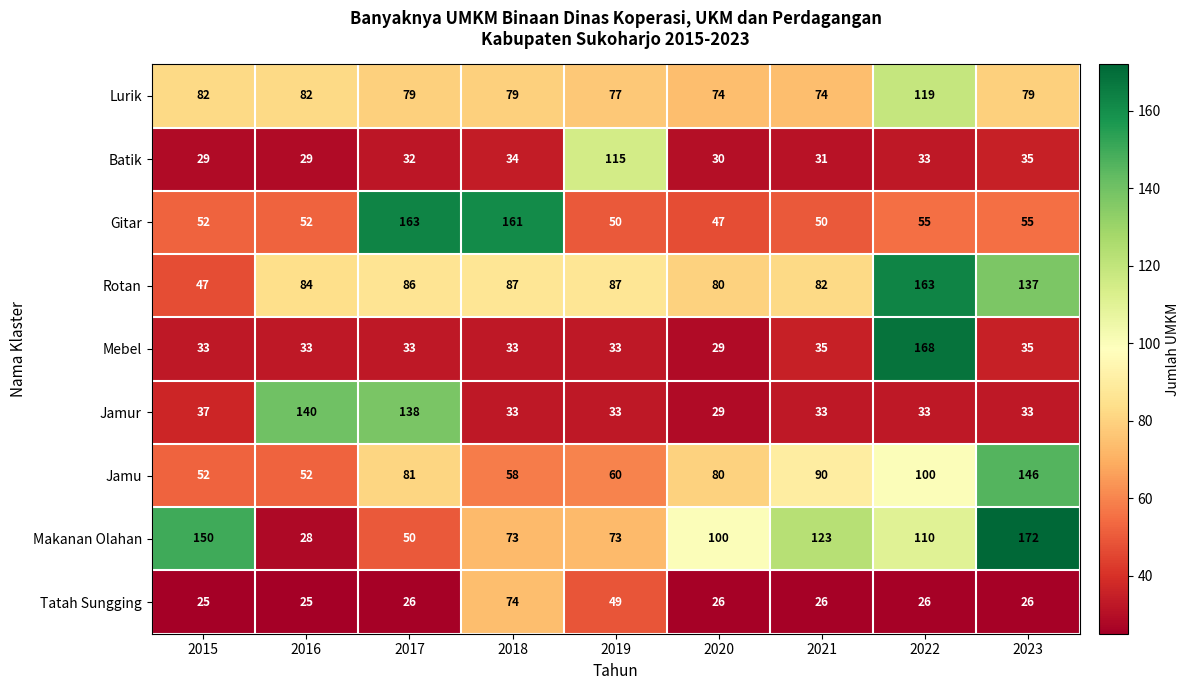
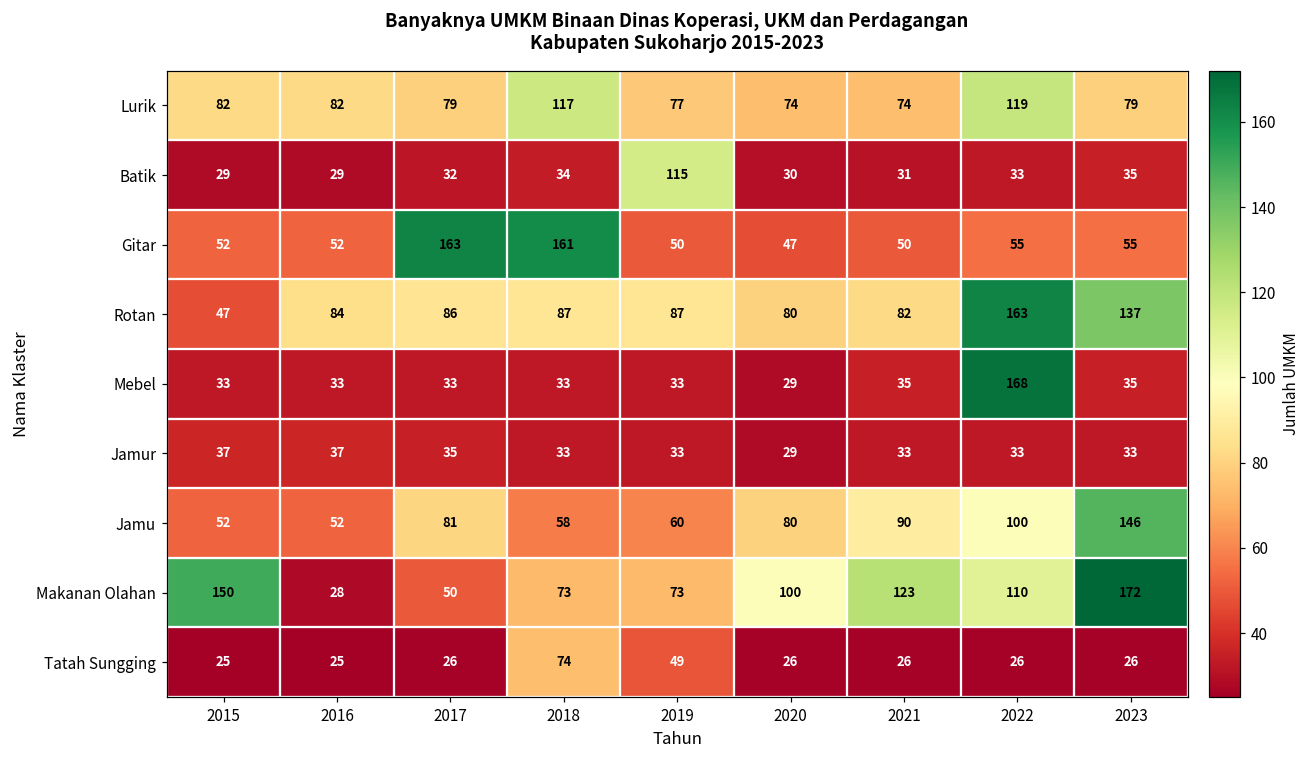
  {
    "Lurik": {
      "2015": 82,
      "2016": 82,
      "2017": 79,
-     "2018": 79,
+     "2018": 117,
      "2019": 77,
      "2020": 74,
      "2021": 74,
      "2022": 119,
      "2023": 79
    },
    "Batik": {
      "2015": 29,
      "2016": 29,
      "2017": 32,
      "2018": 34,
      "2019": 115,
      "2020": 30,
      "2021": 31,
      "2022": 33,
      "2023": 35
    },
    "Gitar": {
      "2015": 52,
      "2016": 52,
      "2017": 163,
      "2018": 161,
      "2019": 50,
      "2020": 47,
      "2021": 50,
      "2022": 55,
      "2023": 55
    },
    "Rotan": {
      "2015": 47,
      "2016": 84,
      "2017": 86,
      "2018": 87,
      "2019": 87,
      "2020": 80,
      "2021": 82,
      "2022": 163,
      "2023": 137
    },
    "Mebel": {
      "2015": 33,
      "2016": 33,
      "2017": 33,
      "2018": 33,
      "2019": 33,
      "2020": 29,
      "2021": 35,
      "2022": 168,
      "2023": 35
    },
    "Jamur": {
      "2015": 37,
-     "2016": 140,
-     "2017": 138,
+     "2016": 37,
+     "2017": 35,
      "2018": 33,
      "2019": 33,
      "2020": 29,
      "2021": 33,
      "2022": 33,
      "2023": 33
    },
    "Jamu": {
      "2015": 52,
      "2016": 52,
      "2017": 81,
      "2018": 58,
      "2019": 60,
      "2020": 80,
      "2021": 90,
      "2022": 100,
      "2023": 146
    },
    "Makanan Olahan": {
      "2015": 150,
      "2016": 28,
      "2017": 50,
      "2018": 73,
      "2019": 73,
      "2020": 100,
      "2021": 123,
      "2022": 110,
      "2023": 172
    },
    "Tatah Sungging": {
      "2015": 25,
      "2016": 25,
      "2017": 26,
      "2018": 74,
      "2019": 49,
      "2020": 26,
      "2021": 26,
      "2022": 26,
      "2023": 26
    }
  }
